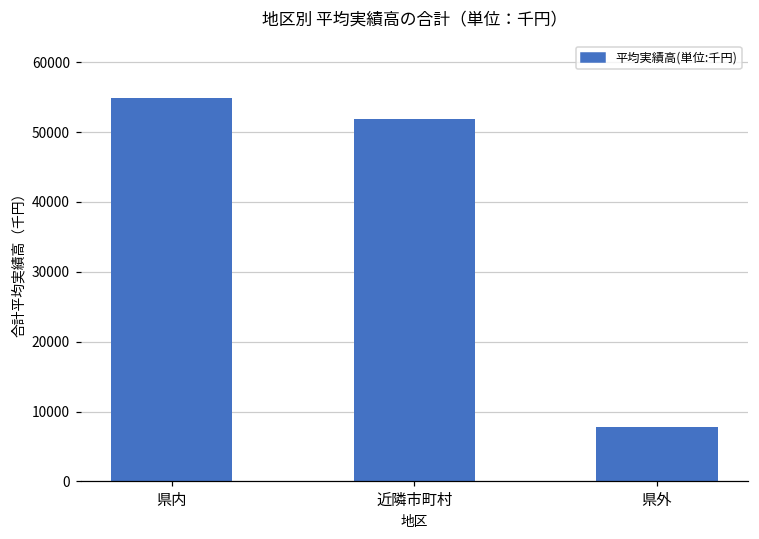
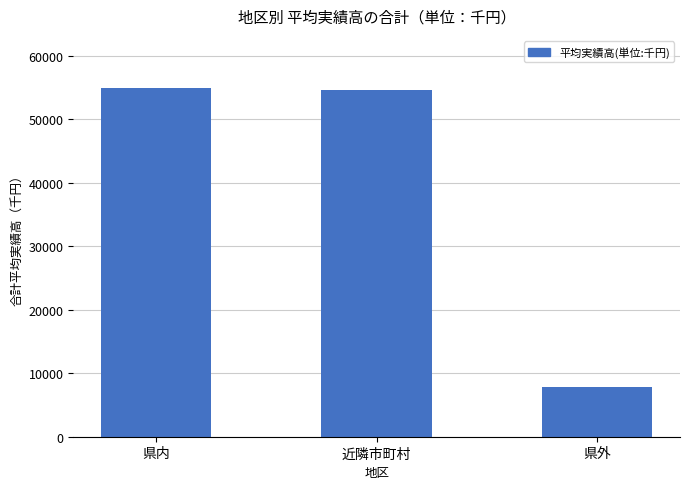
  {
    "県内": 55000,
-   "近隣市町村": 52000,
+   "近隣市町村": 55000,
    "県外": 8000
  }
